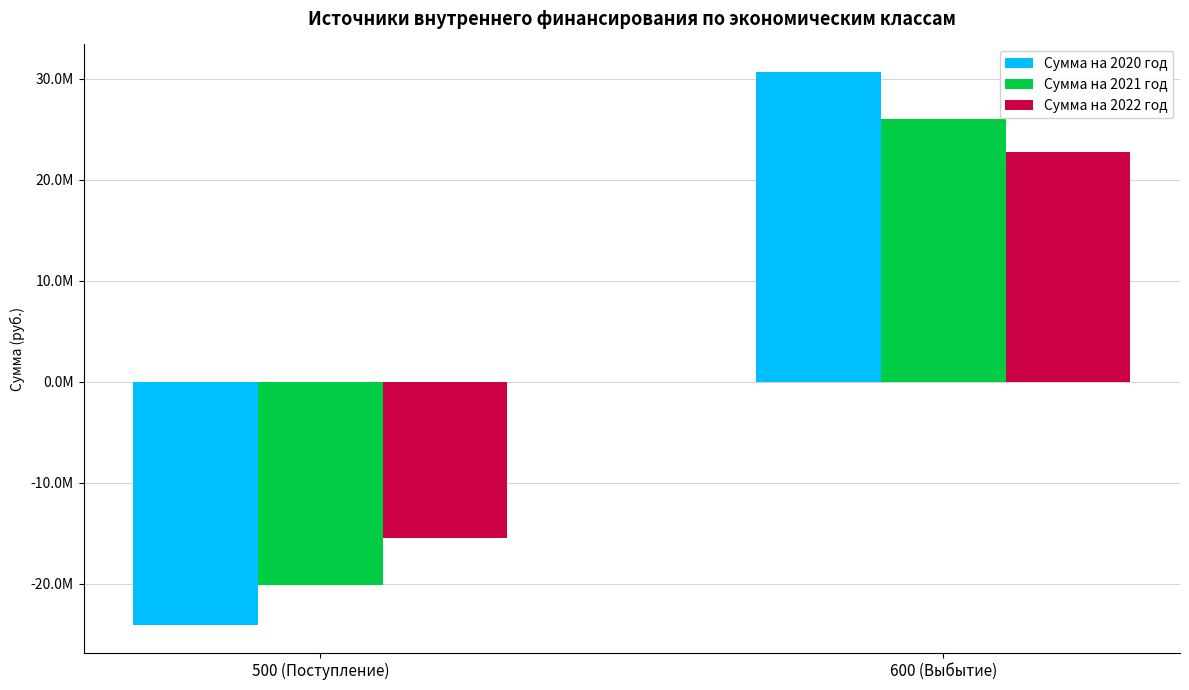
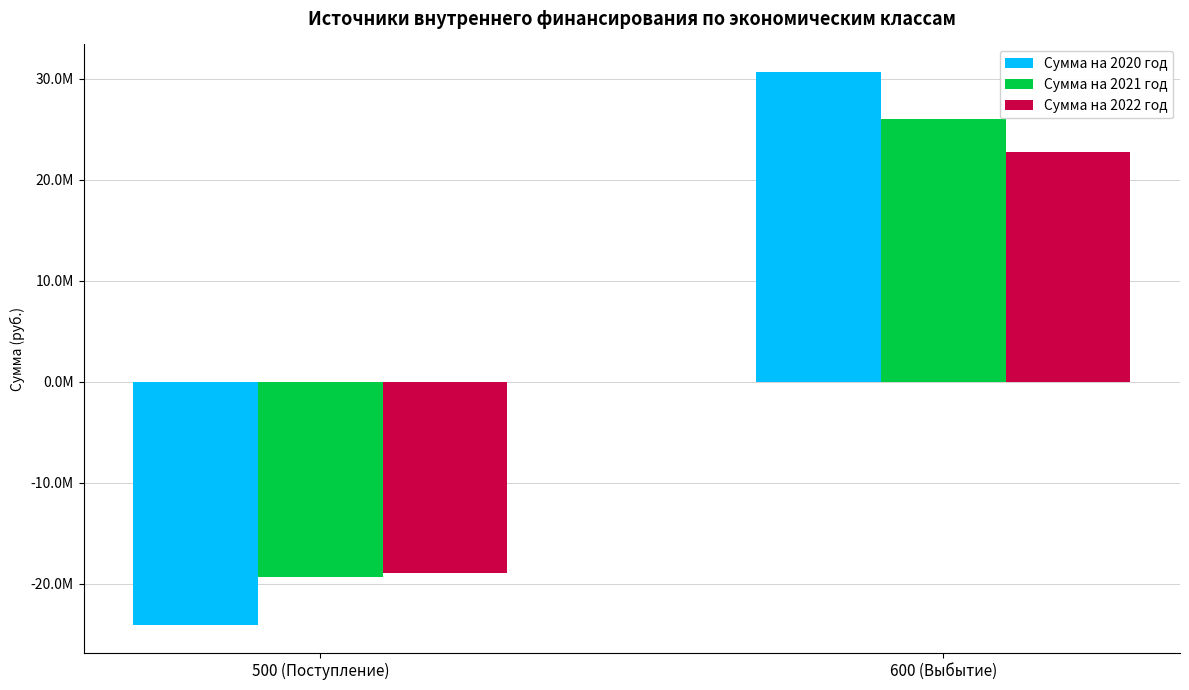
  {
    "Сумма на 2020 год": {
      "500 (Поступление)": -24100000,
      "600 (Выбытие)": 30600000
    },
    "Сумма на 2021 год": {
-     "500 (Поступление)": -20100000,
+     "500 (Поступление)": -19300000,
      "600 (Выбытие)": 26000000
    },
    "Сумма на 2022 год": {
-     "500 (Поступление)": -15500000,
+     "500 (Поступление)": -19000000,
      "600 (Выбытие)": 22700000
    }
  }
